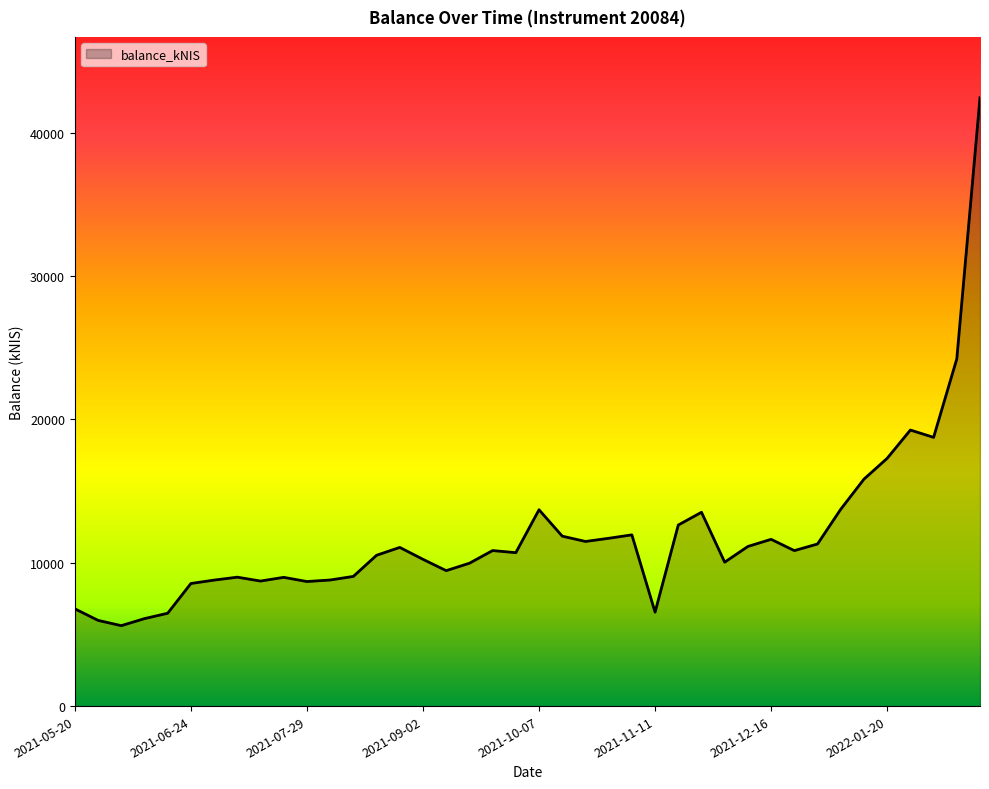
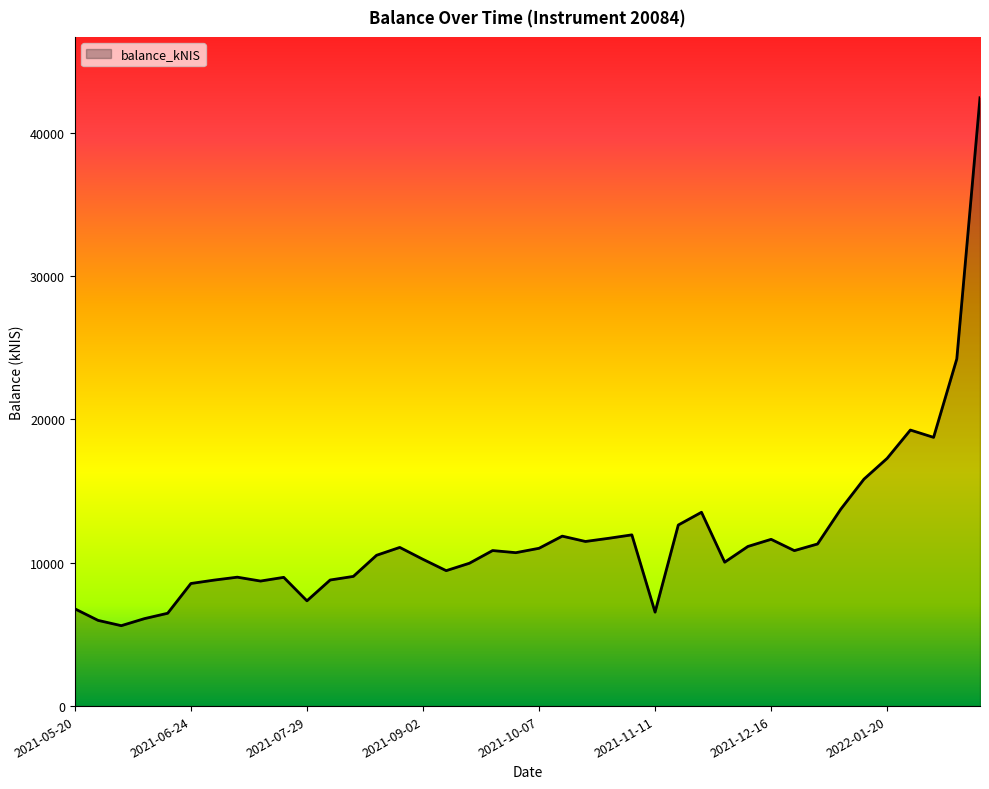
  {
    "2021-05-20": 6800,
    "2021-06-24": 8600,
-   "2021-07-29": 8700,
+   "2021-07-29": 7300,
    "2021-09-02": 10200,
-   "2021-10-07": 13700,
+   "2021-10-07": 11000,
    "2021-11-11": 6600,
    "2021-12-16": 11600,
    "2022-01-20": 17300
  }
